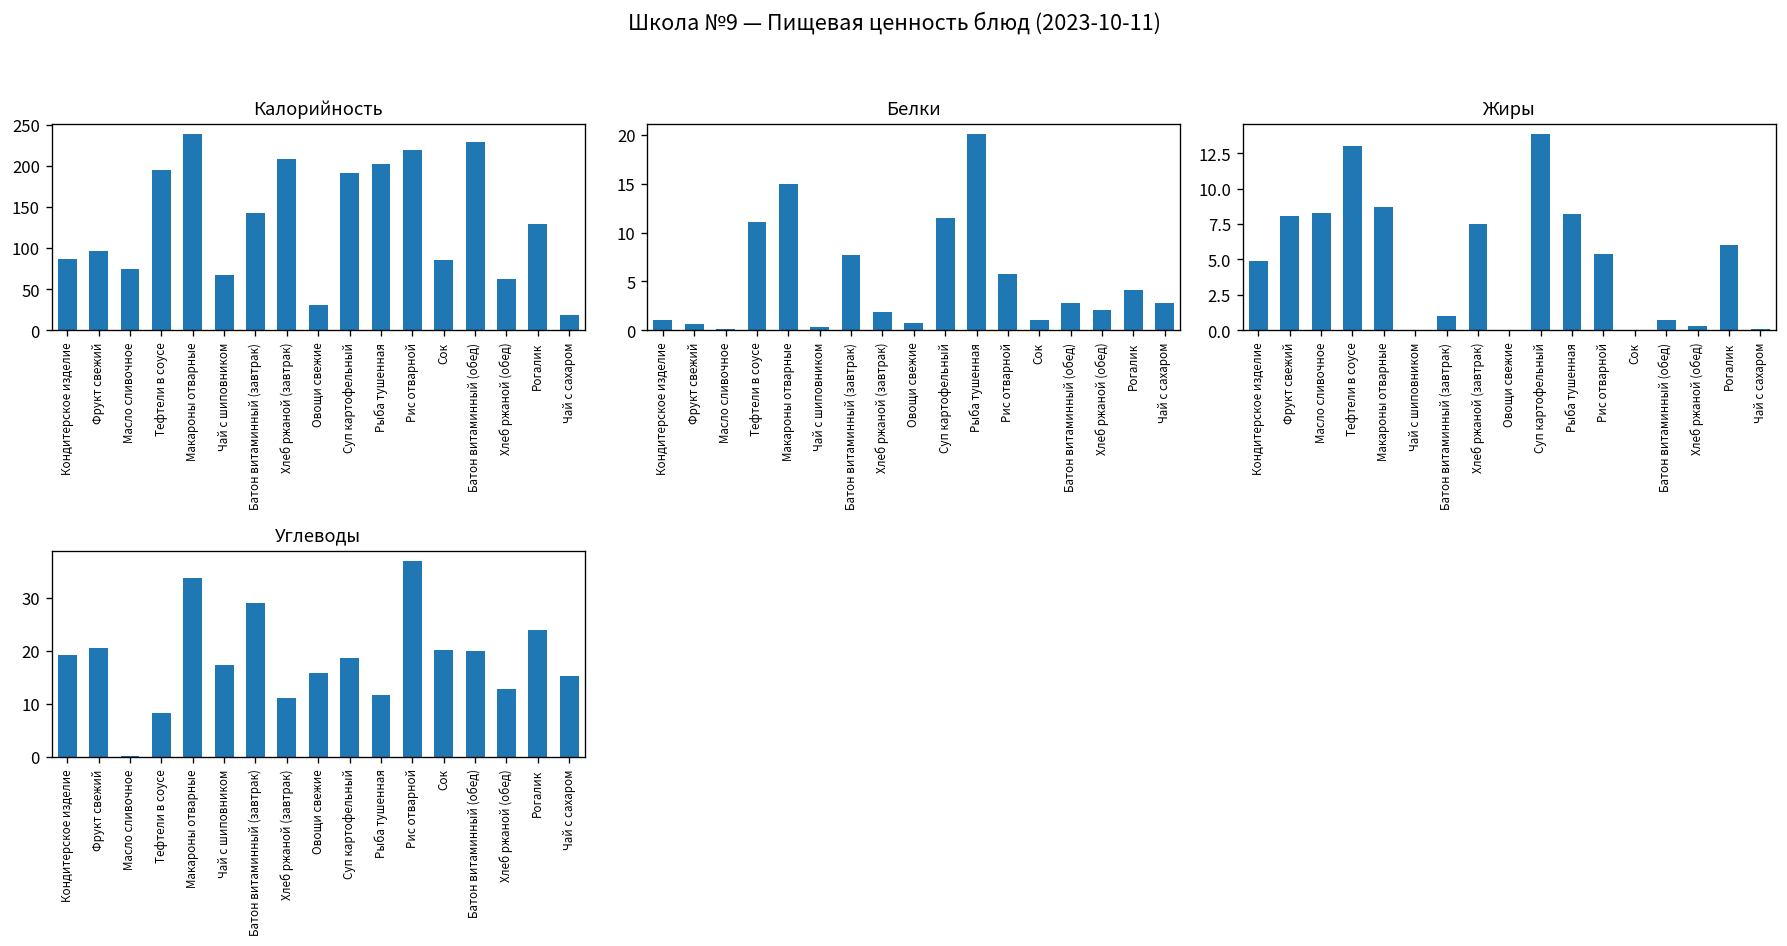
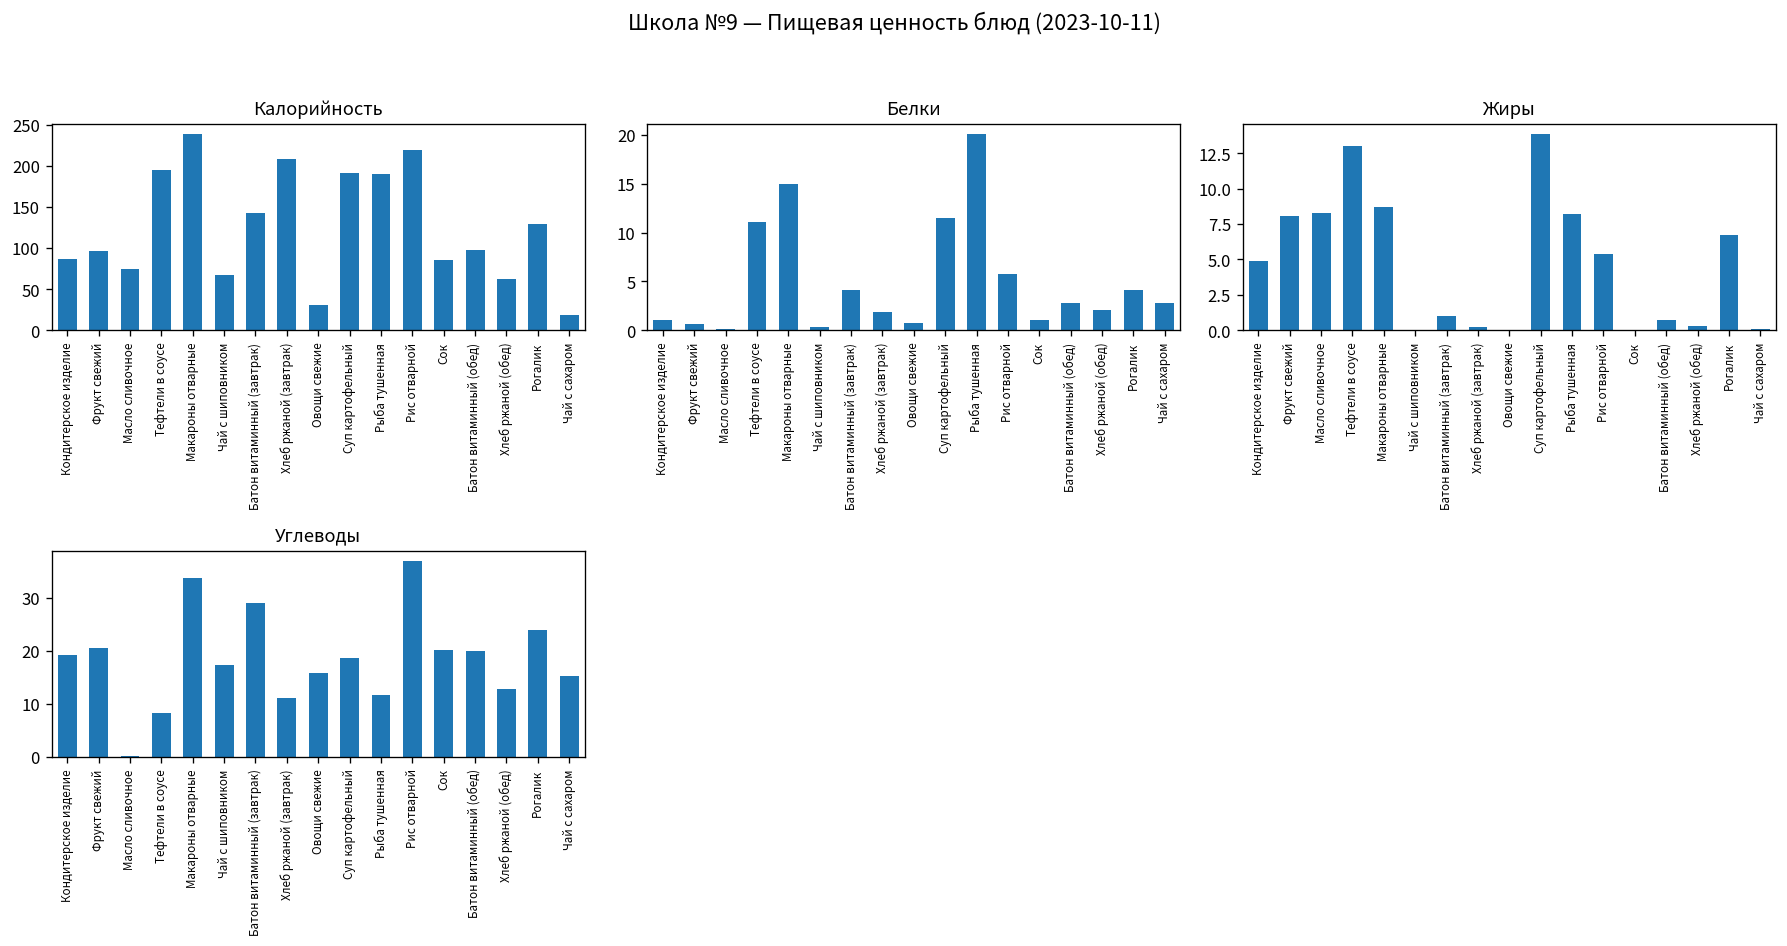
  {
    "Калорийность": {
      "Кондитерское изделие": 90,
      "Фрукт свежий": 100,
      "Масло сливочное": 80,
      "Тефтели в соусе": 200,
      "Макароны отварные": 240,
      "Чай с шиповником": 70,
      "Батон витаминный (завтрак)": 140,
      "Хлеб ржаной (завтрак)": 210,
      "Овощи свежие": 30,
      "Суп картофельный": 190,
-     "Рыба тушенная": 200,
+     "Рыба тушенная": 190,
      "Рис отварной": 220,
      "Сок": 90,
-     "Батон витаминный (обед)": 230,
+     "Батон витаминный (обед)": 100,
      "Хлеб ржаной (обед)": 60,
      "Рогалик": 130,
      "Чай с сахаром": 20
    },
    "Белки": {
      "Кондитерское изделие": 1,
      "Фрукт свежий": 1,
      "Тефтели в соусе": 11,
      "Макароны отварные": 15,
-     "Батон витаминный (завтрак)": 8,
+     "Батон витаминный (завтрак)": 4,
      "Хлеб ржаной (завтрак)": 2,
      "Овощи свежие": 1,
      "Суп картофельный": 12,
      "Рыба тушенная": 20,
      "Рис отварной": 6,
      "Сок": 1,
      "Батон витаминный (обед)": 3,
      "Хлеб ржаной (обед)": 2,
      "Рогалик": 4,
      "Чай с сахаром": 3
    },
    "Жиры": {
      "Кондитерское изделие": 4.9,
      "Фрукт свежий": 8.1,
      "Масло сливочное": 8.3,
      "Тефтели в соусе": 13.0,
      "Макароны отварные": 8.7,
      "Батон витаминный (завтрак)": 1.0,
-     "Хлеб ржаной (завтрак)": 7.5,
+     "Хлеб ржаной (завтрак)": 0.3,
      "Суп картофельный": 13.9,
      "Рыба тушенная": 8.2,
      "Рис отварной": 5.4,
      "Сок": 0.0,
      "Батон витаминный (обед)": 0.7,
      "Хлеб ржаной (обед)": 0.3,
-     "Рогалик": 6.0
+     "Рогалик": 6.7
    },
    "Углеводы": {
      "Кондитерское изделие": 19,
      "Фрукт свежий": 21,
      "Тефтели в соусе": 8,
      "Макароны отварные": 34,
      "Чай с шиповником": 17,
      "Батон витаминный (завтрак)": 29,
      "Хлеб ржаной (завтрак)": 11,
      "Овощи свежие": 16,
      "Суп картофельный": 19,
      "Рыба тушенная": 12,
      "Рис отварной": 37,
      "Сок": 20,
      "Батон витаминный (обед)": 20,
      "Хлеб ржаной (обед)": 13,
      "Рогалик": 24,
      "Чай с сахаром": 15
    }
  }
